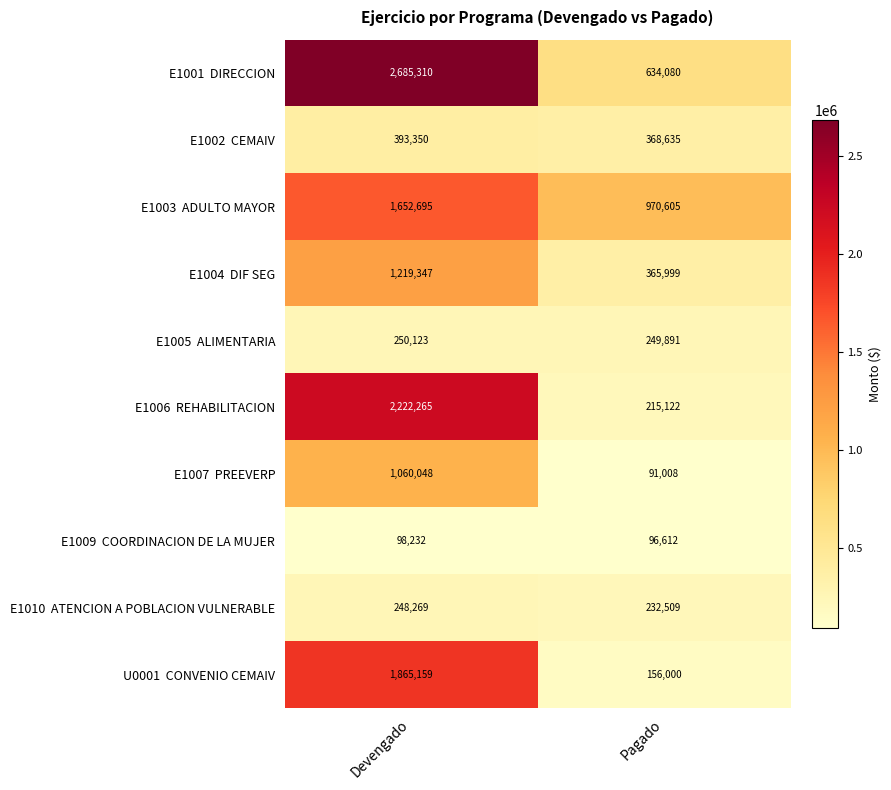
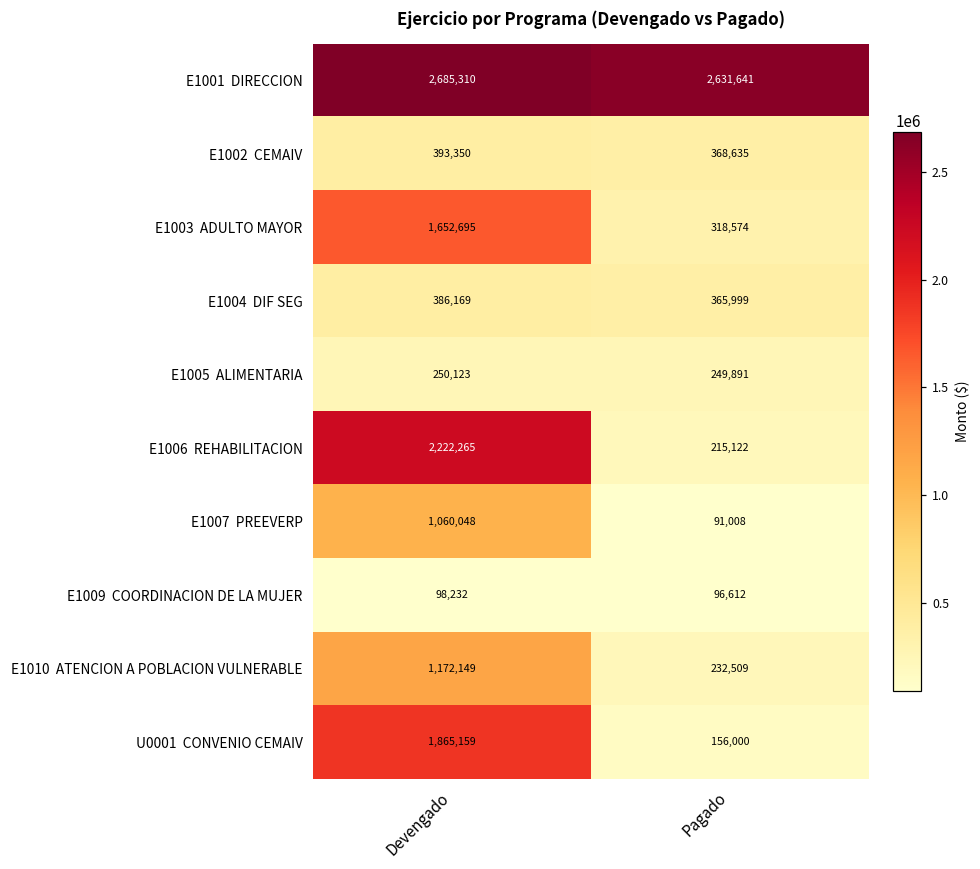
  {
    "E1001 DIRECCION": {
      "Devengado": "2,685,310",
-     "Pagado": "634,080"
+     "Pagado": "2,631,641"
    },
    "E1002 CEMAIV": {
      "Devengado": "393,350",
      "Pagado": "368,635"
    },
    "E1003 ADULTO MAYOR": {
      "Devengado": "1,652,695",
-     "Pagado": "970,605"
+     "Pagado": "318,574"
    },
    "E1004 DIF SEG": {
-     "Devengado": "1,219,347",
+     "Devengado": "386,169",
      "Pagado": "365,999"
    },
    "E1005 ALIMENTARIA": {
      "Devengado": "250,123",
      "Pagado": "249,891"
    },
    "E1006 REHABILITACION": {
      "Devengado": "2,222,265",
      "Pagado": "215,122"
    },
    "E1007 PREEVERP": {
      "Devengado": "1,060,048",
      "Pagado": "91,008"
    },
    "E1009 COORDINACION DE LA MUJER": {
      "Devengado": "98,232",
      "Pagado": "96,612"
    },
    "E1010 ATENCION A POBLACION VULNERABLE": {
-     "Devengado": "248,269",
+     "Devengado": "1,172,149",
      "Pagado": "232,509"
    },
    "U0001 CONVENIO CEMAIV": {
      "Devengado": "1,865,159",
      "Pagado": "156,000"
    }
  }
